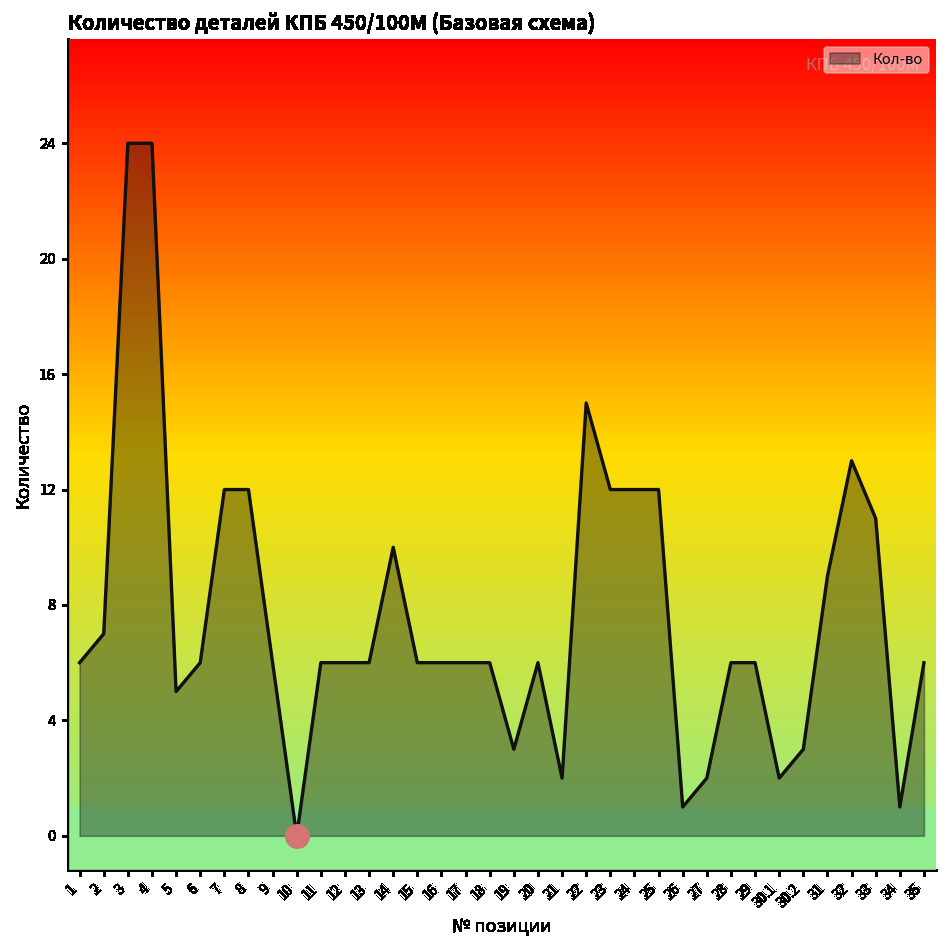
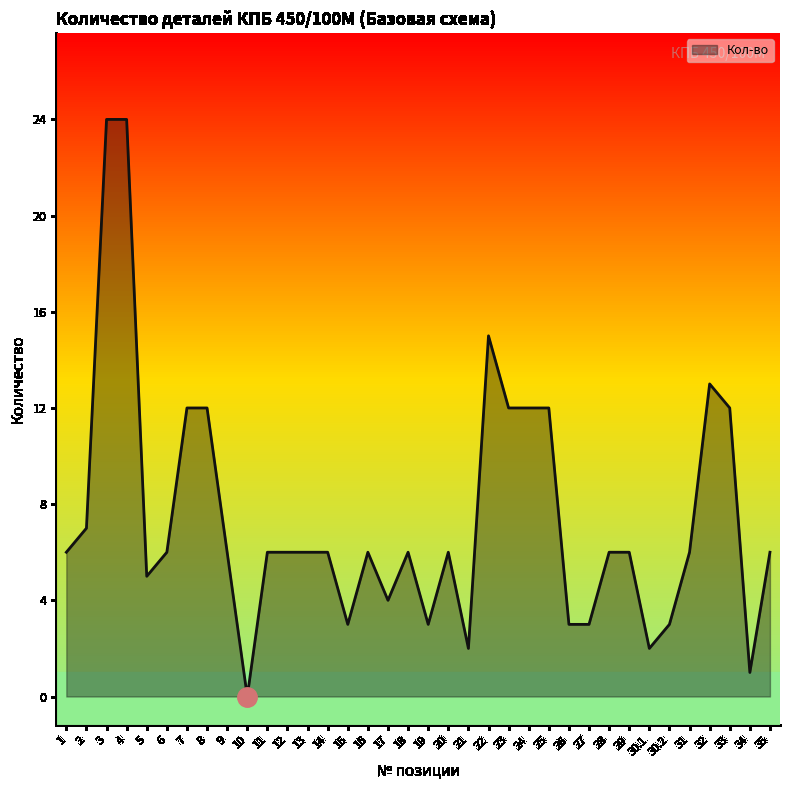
  {
    "Кол-во": {
      "1": 6,
      "2": 7,
      "3": 24,
      "4": 24,
      "5": 5,
      "6": 6,
      "7": 12,
      "8": 12,
      "9": 6,
      "11": 6,
      "12": 6,
      "13": 6,
-     "14": 10,
-     "15": 6,
+     "14": 6,
+     "15": 3,
      "16": 6,
-     "17": 6,
+     "17": 4,
      "18": 6,
      "19": 3,
      "20": 6,
      "21": 2,
      "22": 15,
      "23": 12,
      "24": 12,
      "25": 12,
-     "26": 1,
-     "27": 2,
+     "26": 3,
+     "27": 3,
      "28": 6,
      "29": 6,
      "30.1": 2,
      "30.2": 3,
-     "31": 9,
+     "31": 6,
      "32": 13,
-     "33": 11,
+     "33": 12,
      "34": 1,
      "35": 6
    }
  }
